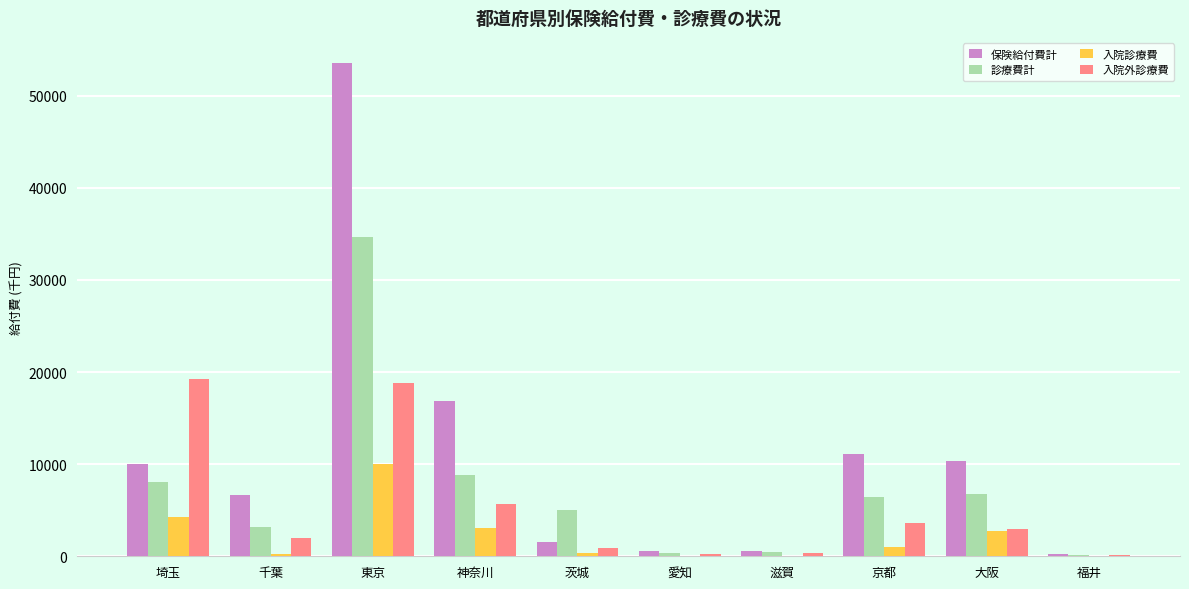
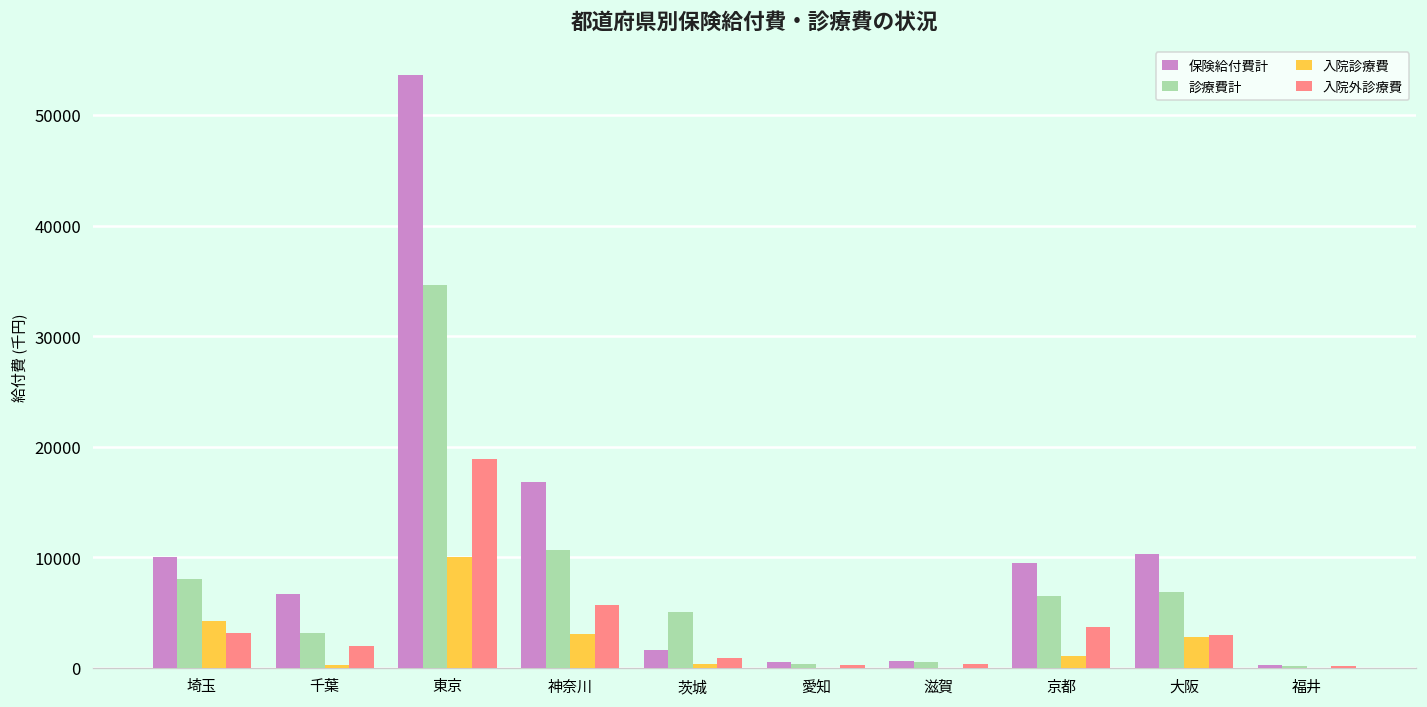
  {
    "保険給付費計": {
      "埼玉": 10000,
      "千葉": 7000,
      "東京": 54000,
      "神奈川": 17000,
      "茨城": 2000,
      "愛知": 1000,
      "滋賀": 1000,
-     "京都": 11000,
+     "京都": 9000,
      "大阪": 10000
    },
    "診療費計": {
      "埼玉": 8000,
      "千葉": 3000,
      "東京": 35000,
-     "神奈川": 9000,
+     "神奈川": 11000,
      "茨城": 5000,
      "愛知": 0,
      "滋賀": 1000,
      "京都": 6000,
      "大阪": 7000
    },
    "入院診療費": {
      "埼玉": 4000,
      "東京": 10000,
      "神奈川": 3000,
      "茨城": 0,
      "愛知": 0,
      "滋賀": 0,
      "京都": 1000,
      "大阪": 3000,
      "福井": 0
    },
    "入院外診療費": {
-     "埼玉": 19000,
+     "埼玉": 3000,
      "千葉": 2000,
      "東京": 19000,
      "神奈川": 6000,
      "茨城": 1000,
      "滋賀": 0,
      "京都": 4000,
      "大阪": 3000
    }
  }
